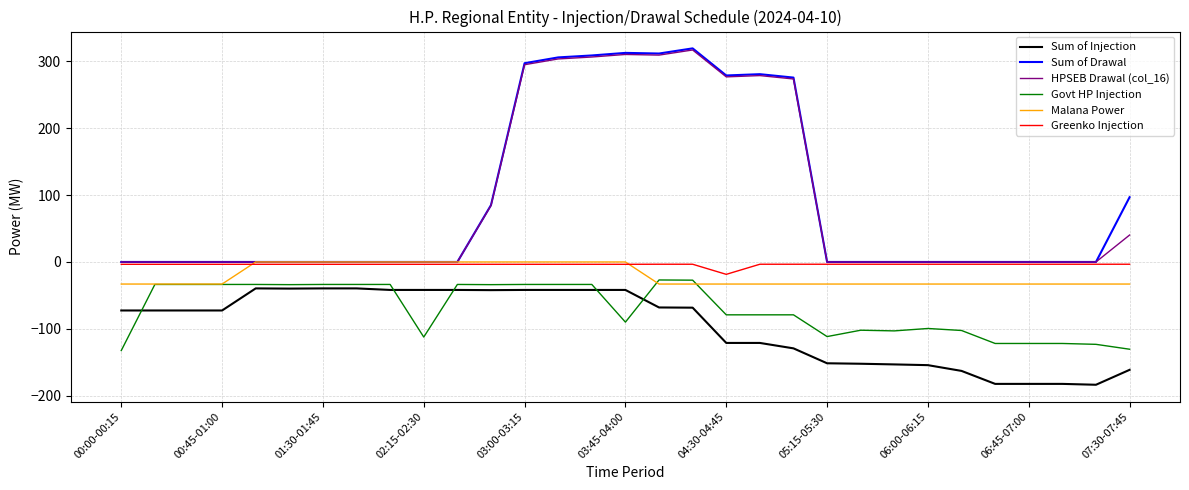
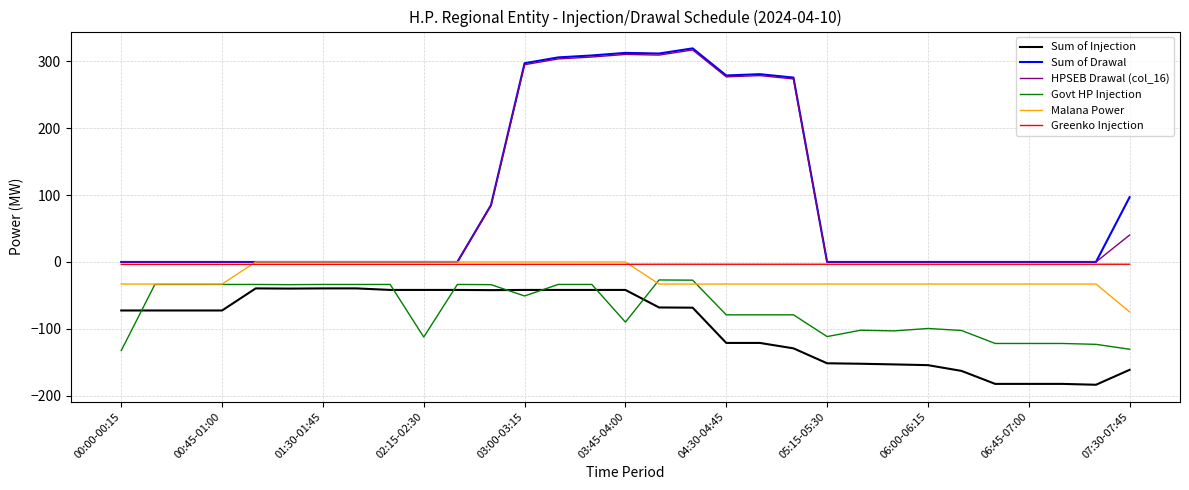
  {
    "Sum of Injection": {
      "00:00-00:15": -70,
      "00:45-01:00": -70,
      "01:30-01:45": -40,
      "02:15-02:30": -40,
      "03:00-03:15": -40,
      "03:45-04:00": -40,
      "04:30-04:45": -120,
      "05:15-05:30": -150,
      "06:00-06:15": -150,
      "06:45-07:00": -180,
      "07:30-07:45": -160
    },
    "Sum of Drawal": {
      "07:30-07:45": 100
    },
    "HPSEB Drawal (col_16)": {
      "07:30-07:45": 40
    },
    "Govt HP Injection": {
      "00:00-00:15": -130,
      "01:30-01:45": -30,
      "02:15-02:30": -110,
-     "03:00-03:15": -30,
+     "03:00-03:15": -50,
      "03:45-04:00": -90,
      "04:30-04:45": -80,
      "05:15-05:30": -110,
      "06:00-06:15": -100,
      "06:45-07:00": -120,
      "07:30-07:45": -130
    },
    "Malana Power": {
      "00:00-00:15": -30,
      "04:30-04:45": -30,
      "05:15-05:30": -30,
      "06:00-06:15": -30,
      "06:45-07:00": -30,
-     "07:30-07:45": -30
+     "07:30-07:45": -70
    },
    "Greenko Injection": {
-     "04:30-04:45": -20,
+     "04:30-04:45": 0,
      "07:30-07:45": 0
    }
  }
